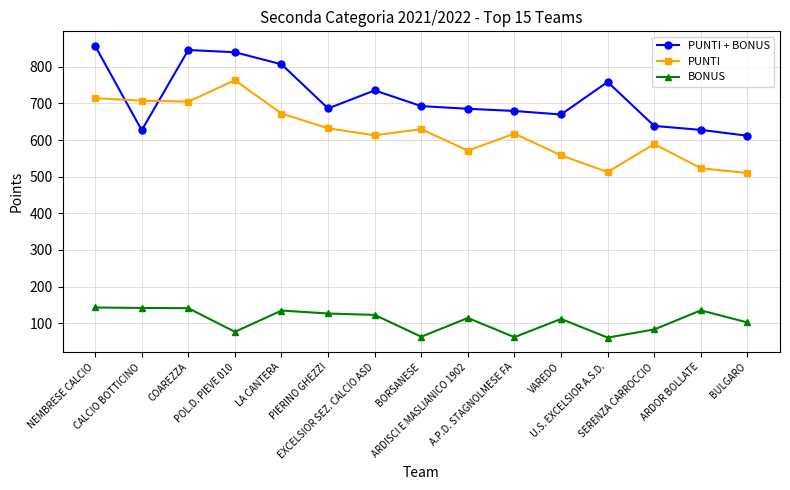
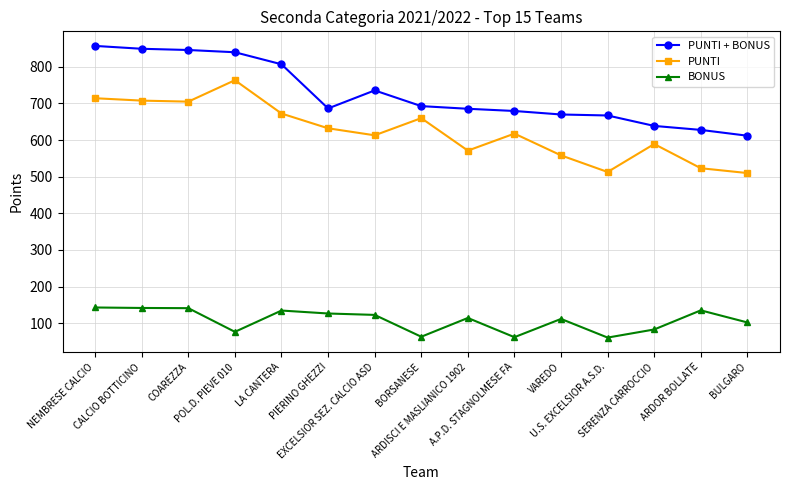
  {
    "PUNTI + BONUS": {
      "NEMBRESE CALCIO": 860,
-     "CALCIO BOTTICINO": 630,
+     "CALCIO BOTTICINO": 850,
      "COAREZZA": 850,
      "POL.D. PIEVE 010": 840,
      "LA CANTERA": 810,
      "PIERINO GHEZZI": 690,
      "EXCELSIOR SEZ. CALCIO ASD": 740,
      "BORSANESE": 690,
      "ARDISCI E MASLIANICO 1902": 690,
      "A.P.D. STAGNOLMESE FA": 680,
      "VAREDO": 670,
-     "U.S. EXCELSIOR A.S.D.": 760,
+     "U.S. EXCELSIOR A.S.D.": 670,
      "SERENZA CARROCCIO": 640,
      "ARDOR BOLLATE": 630,
      "BULGARO": 610
    },
    "PUNTI": {
      "NEMBRESE CALCIO": 710,
      "CALCIO BOTTICINO": 710,
      "COAREZZA": 700,
      "POL.D. PIEVE 010": 760,
      "LA CANTERA": 670,
      "PIERINO GHEZZI": 630,
      "EXCELSIOR SEZ. CALCIO ASD": 610,
-     "BORSANESE": 630,
+     "BORSANESE": 660,
      "ARDISCI E MASLIANICO 1902": 570,
      "A.P.D. STAGNOLMESE FA": 620,
      "VAREDO": 560,
      "U.S. EXCELSIOR A.S.D.": 510,
      "SERENZA CARROCCIO": 590,
      "ARDOR BOLLATE": 520,
      "BULGARO": 510
    },
    "BONUS": {
      "NEMBRESE CALCIO": 140,
      "CALCIO BOTTICINO": 140,
      "COAREZZA": 140,
      "POL.D. PIEVE 010": 80,
      "LA CANTERA": 130,
      "PIERINO GHEZZI": 130,
      "EXCELSIOR SEZ. CALCIO ASD": 120,
      "BORSANESE": 60,
      "ARDISCI E MASLIANICO 1902": 110,
      "A.P.D. STAGNOLMESE FA": 60,
      "VAREDO": 110,
      "U.S. EXCELSIOR A.S.D.": 60,
      "SERENZA CARROCCIO": 80,
      "ARDOR BOLLATE": 140,
      "BULGARO": 100
    }
  }
